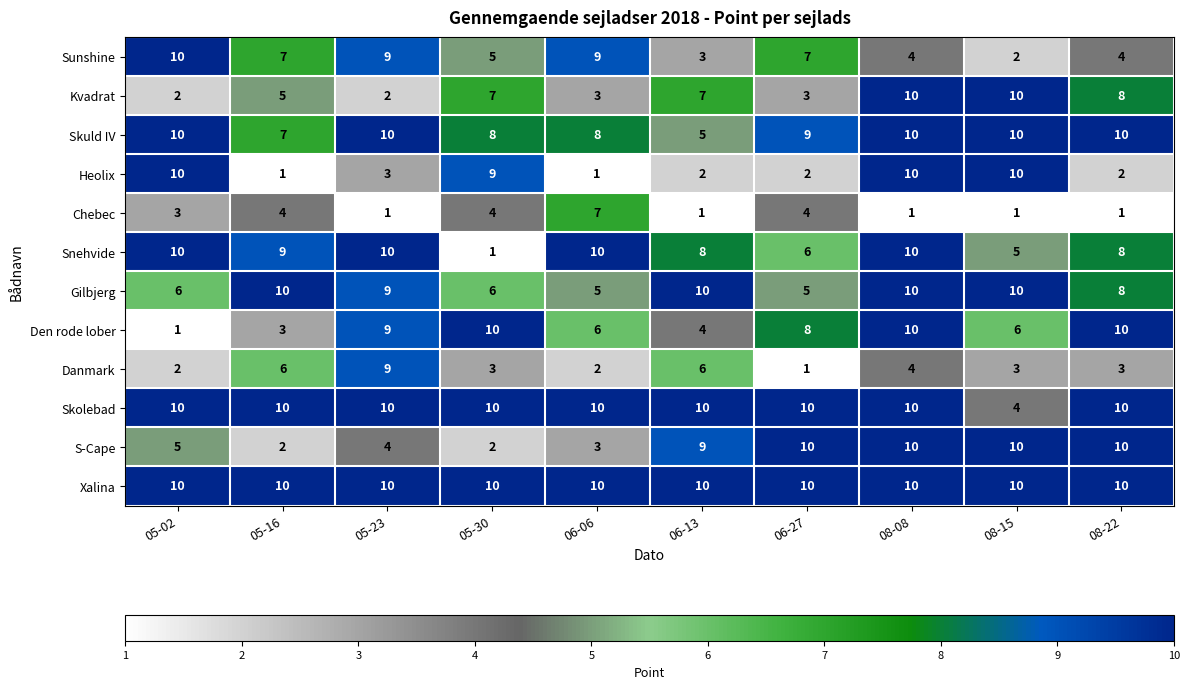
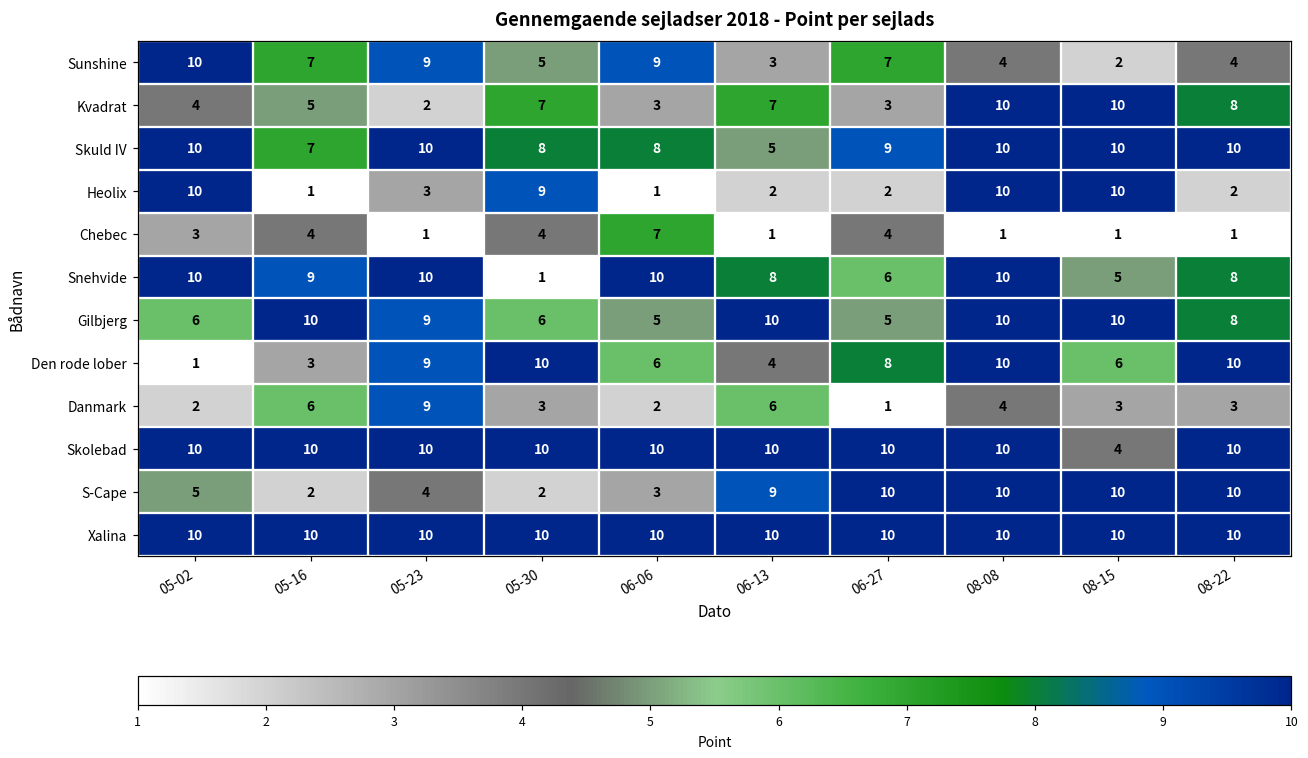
  {
    "Sunshine": {
      "05-02": 10,
      "05-16": 7,
      "05-23": 9,
      "05-30": 5,
      "06-06": 9,
      "06-13": 3,
      "06-27": 7,
      "08-08": 4,
      "08-15": 2,
      "08-22": 4
    },
    "Kvadrat": {
-     "05-02": 2,
+     "05-02": 4,
      "05-16": 5,
      "05-23": 2,
      "05-30": 7,
      "06-06": 3,
      "06-13": 7,
      "06-27": 3,
      "08-08": 10,
      "08-15": 10,
      "08-22": 8
    },
    "Skuld IV": {
      "05-02": 10,
      "05-16": 7,
      "05-23": 10,
      "05-30": 8,
      "06-06": 8,
      "06-13": 5,
      "06-27": 9,
      "08-08": 10,
      "08-15": 10,
      "08-22": 10
    },
    "Heolix": {
      "05-02": 10,
      "05-16": 1,
      "05-23": 3,
      "05-30": 9,
      "06-06": 1,
      "06-13": 2,
      "06-27": 2,
      "08-08": 10,
      "08-15": 10,
      "08-22": 2
    },
    "Chebec": {
      "05-02": 3,
      "05-16": 4,
      "05-23": 1,
      "05-30": 4,
      "06-06": 7,
      "06-13": 1,
      "06-27": 4,
      "08-08": 1,
      "08-15": 1,
      "08-22": 1
    },
    "Snehvide": {
      "05-02": 10,
      "05-16": 9,
      "05-23": 10,
      "05-30": 1,
      "06-06": 10,
      "06-13": 8,
      "06-27": 6,
      "08-08": 10,
      "08-15": 5,
      "08-22": 8
    },
    "Gilbjerg": {
      "05-02": 6,
      "05-16": 10,
      "05-23": 9,
      "05-30": 6,
      "06-06": 5,
      "06-13": 10,
      "06-27": 5,
      "08-08": 10,
      "08-15": 10,
      "08-22": 8
    },
    "Den rode lober": {
      "05-02": 1,
      "05-16": 3,
      "05-23": 9,
      "05-30": 10,
      "06-06": 6,
      "06-13": 4,
      "06-27": 8,
      "08-08": 10,
      "08-15": 6,
      "08-22": 10
    },
    "Danmark": {
      "05-02": 2,
      "05-16": 6,
      "05-23": 9,
      "05-30": 3,
      "06-06": 2,
      "06-13": 6,
      "06-27": 1,
      "08-08": 4,
      "08-15": 3,
      "08-22": 3
    },
    "Skolebad": {
      "05-02": 10,
      "05-16": 10,
      "05-23": 10,
      "05-30": 10,
      "06-06": 10,
      "06-13": 10,
      "06-27": 10,
      "08-08": 10,
      "08-15": 4,
      "08-22": 10
    },
    "S-Cape": {
      "05-02": 5,
      "05-16": 2,
      "05-23": 4,
      "05-30": 2,
      "06-06": 3,
      "06-13": 9,
      "06-27": 10,
      "08-08": 10,
      "08-15": 10,
      "08-22": 10
    },
    "Xalina": {
      "05-02": 10,
      "05-16": 10,
      "05-23": 10,
      "05-30": 10,
      "06-06": 10,
      "06-13": 10,
      "06-27": 10,
      "08-08": 10,
      "08-15": 10,
      "08-22": 10
    }
  }
